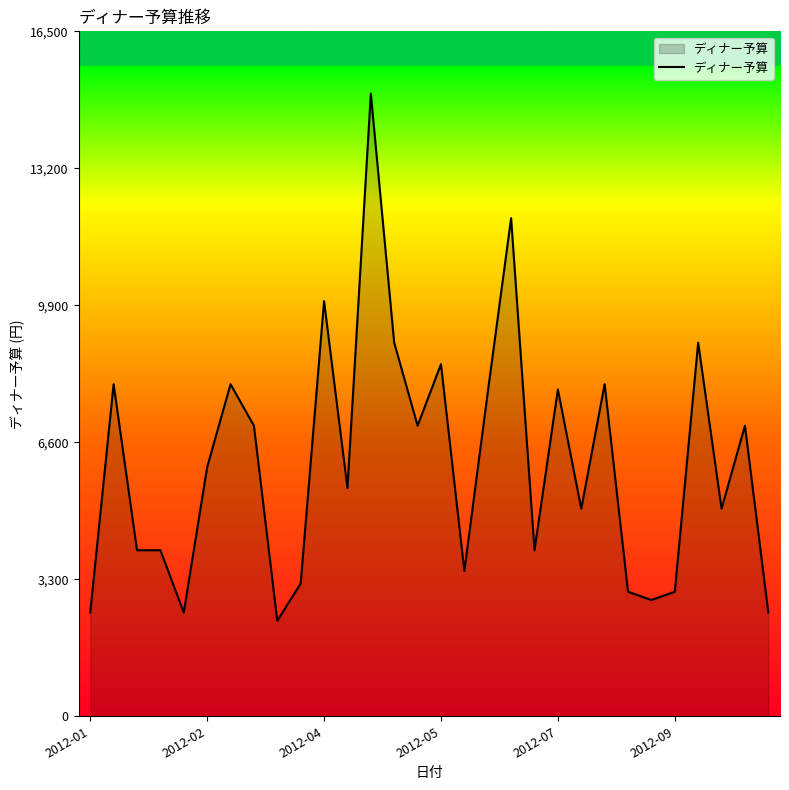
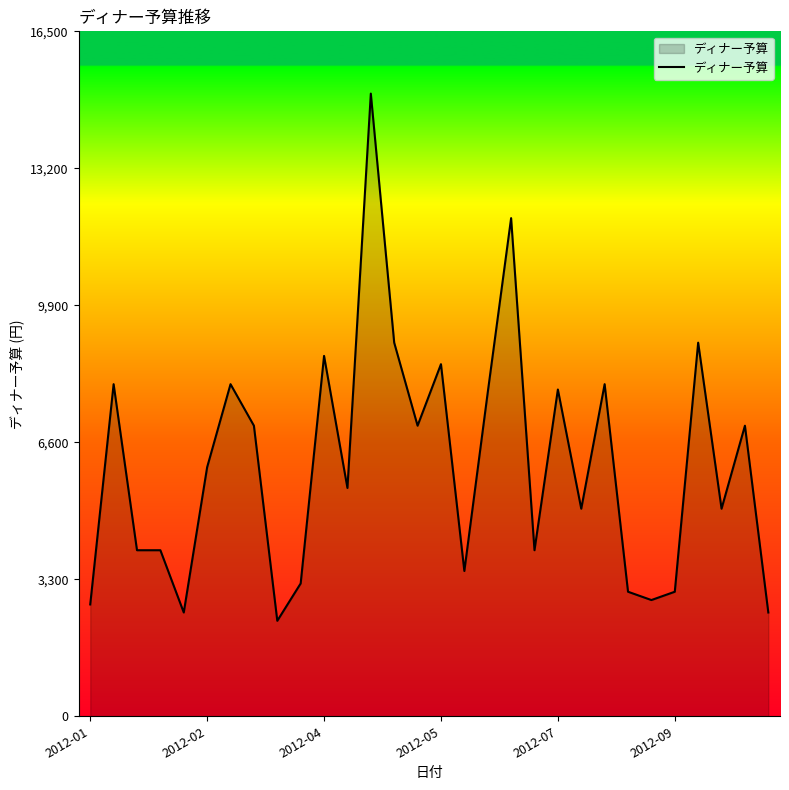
  {
-   "2012-01": "2,500",
+   "2012-01": "2,700",
    "2012-02": "6,000",
-   "2012-04": "10,000",
+   "2012-04": "8,700",
    "2012-05": "8,500",
    "2012-07": "7,900",
    "2012-09": "3,000"
  }
